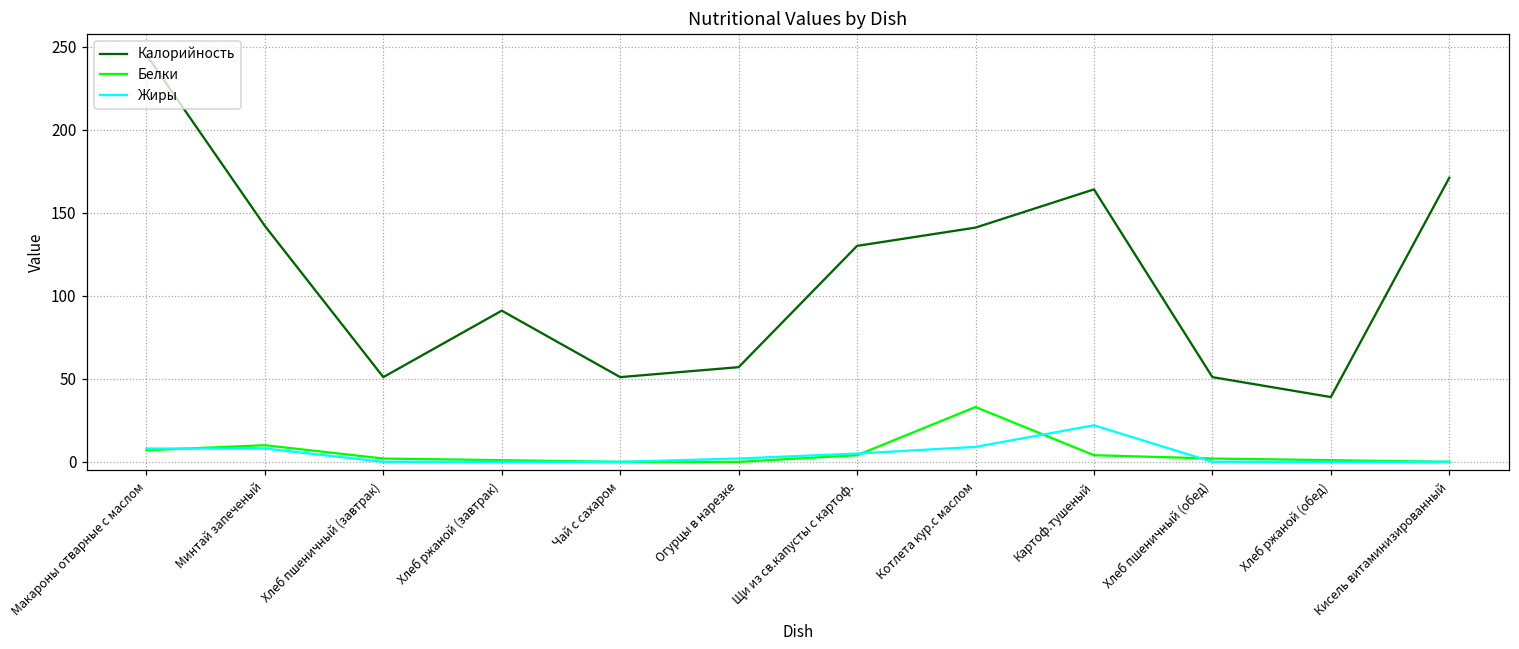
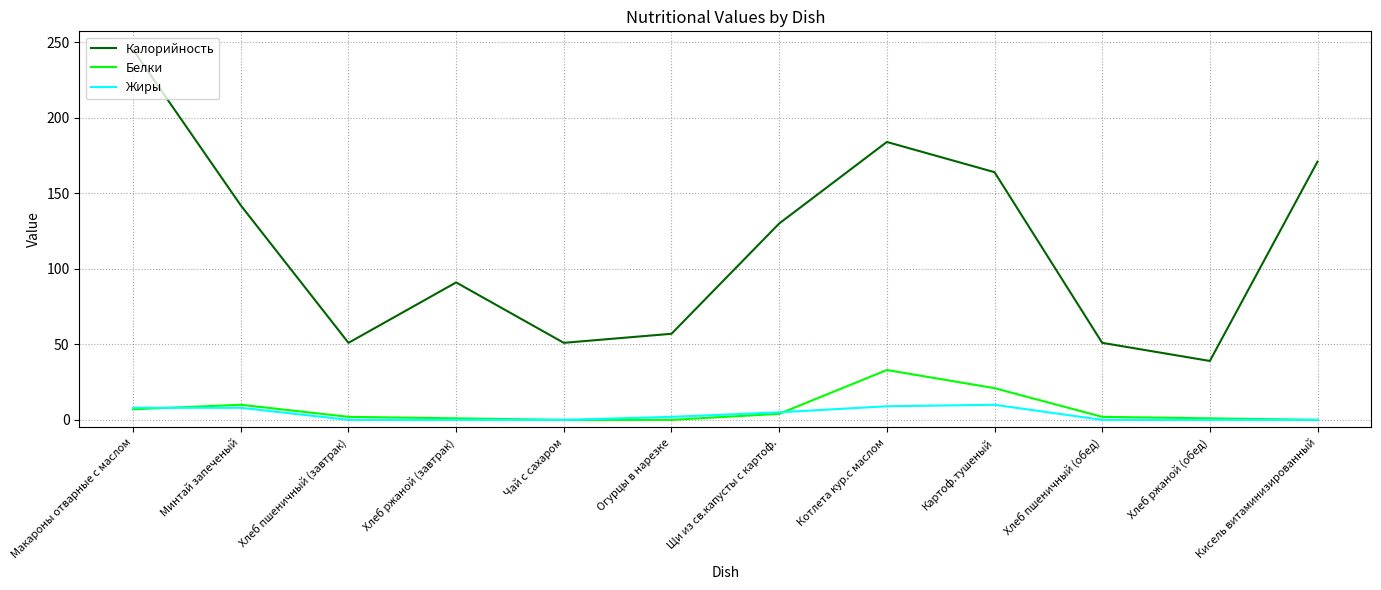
  {
    "Калорийность": {
      "Минтай запеченый": 142,
      "Хлеб пшеничный (завтрак)": 51,
      "Хлеб ржаной (завтрак)": 91,
      "Чай с сахаром": 51,
      "Огурцы в нарезке": 57,
      "Щи из св.капусты с картоф.": 130,
-     "Котлета кур.с маслом": 141,
+     "Котлета кур.с маслом": 184,
      "Картоф.тушеный": 164,
      "Хлеб пшеничный (обед)": 51,
      "Хлеб ржаной (обед)": 39,
      "Кисель витаминизированный": 171
    },
    "Белки": {
      "Минтай запеченый": 10,
      "Хлеб пшеничный (завтрак)": 2,
      "Огурцы в нарезке": 0,
      "Котлета кур.с маслом": 33,
-     "Картоф.тушеный": 4,
+     "Картоф.тушеный": 21,
      "Хлеб пшеничный (обед)": 2
    },
    "Жиры": {
      "Минтай запеченый": 8,
      "Хлеб пшеничный (завтрак)": 0,
      "Огурцы в нарезке": 2,
      "Котлета кур.с маслом": 9,
-     "Картоф.тушеный": 22,
+     "Картоф.тушеный": 10,
      "Хлеб пшеничный (обед)": 0
    }
  }
